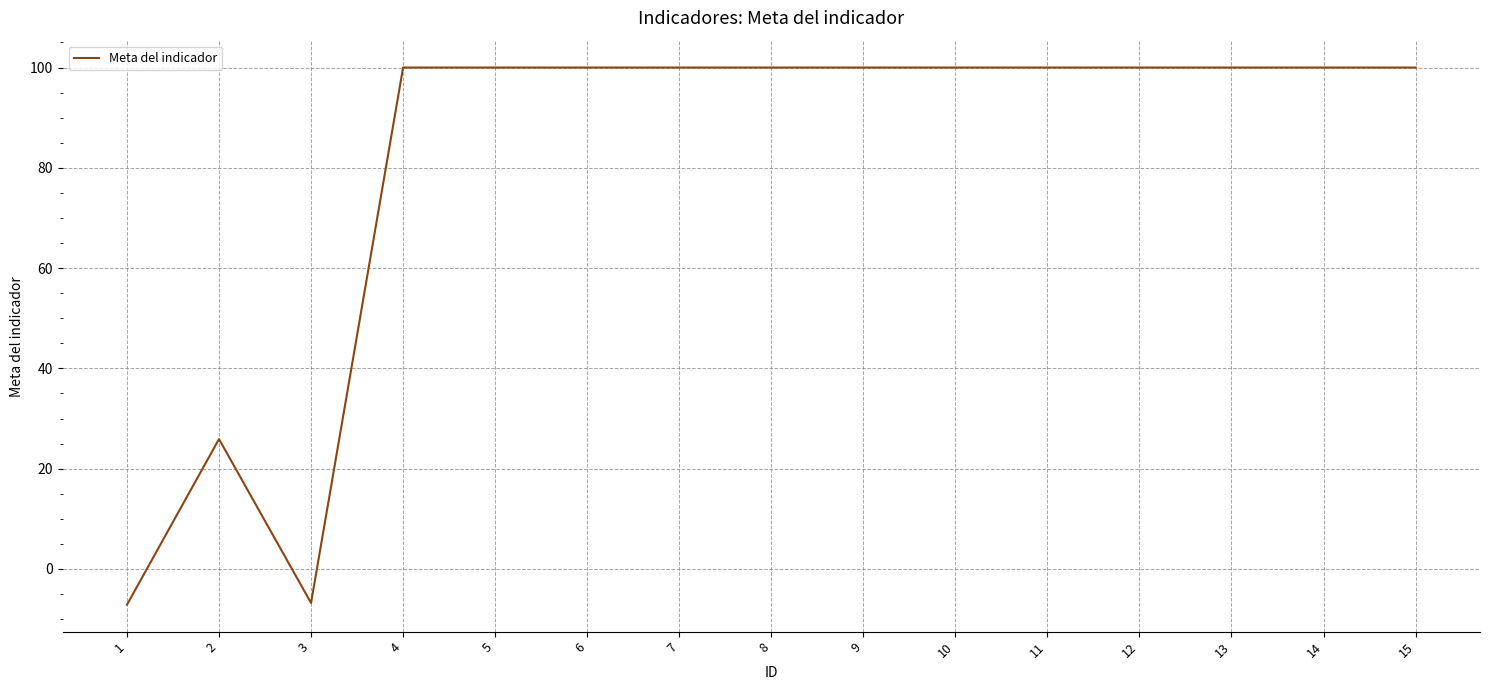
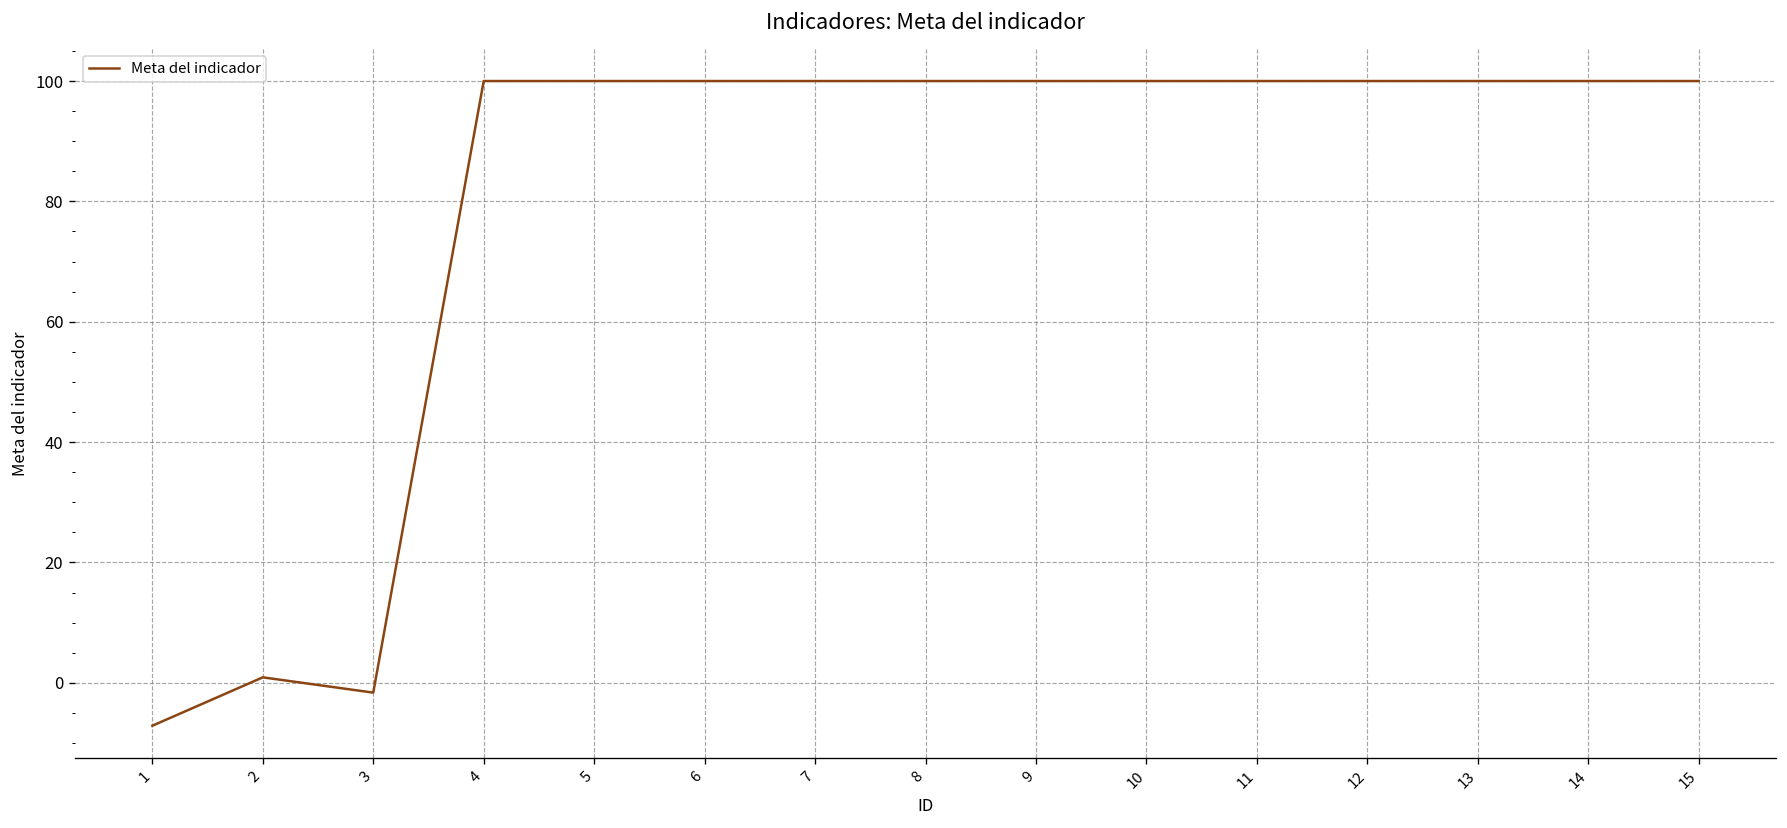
  {
    "1": -7,
-   "2": 26,
-   "3": -7,
+   "2": 1,
+   "3": -2,
    "4": 100,
    "5": 100,
    "6": 100,
    "7": 100,
    "8": 100,
    "9": 100,
    "10": 100,
    "11": 100,
    "12": 100,
    "13": 100,
    "14": 100,
    "15": 100
  }
